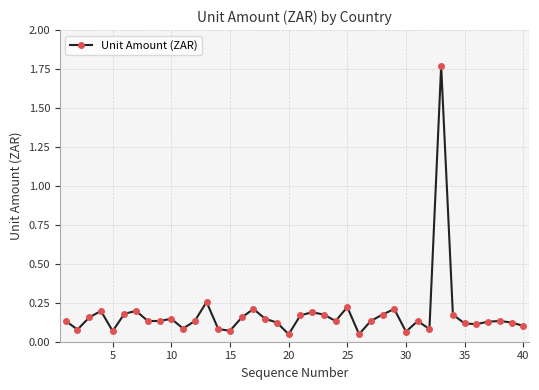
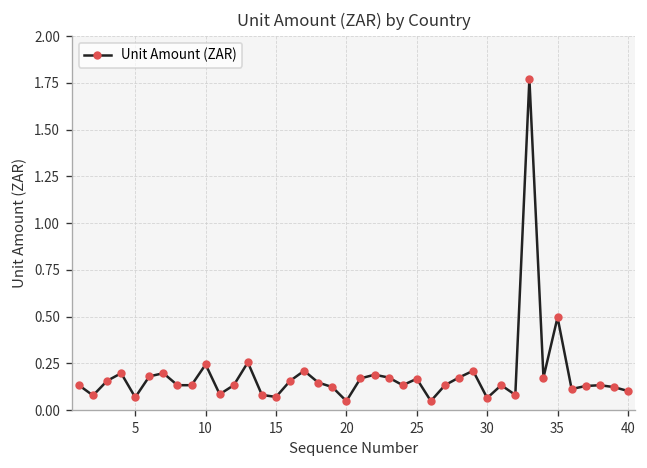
  {
    "5": 0.07,
-   "10": 0.15,
+   "10": 0.24,
    "15": 0.07,
    "20": 0.05,
-   "25": 0.22,
+   "25": 0.17,
    "30": 0.06,
-   "35": 0.12,
+   "35": 0.50,
    "40": 0.10
  }
